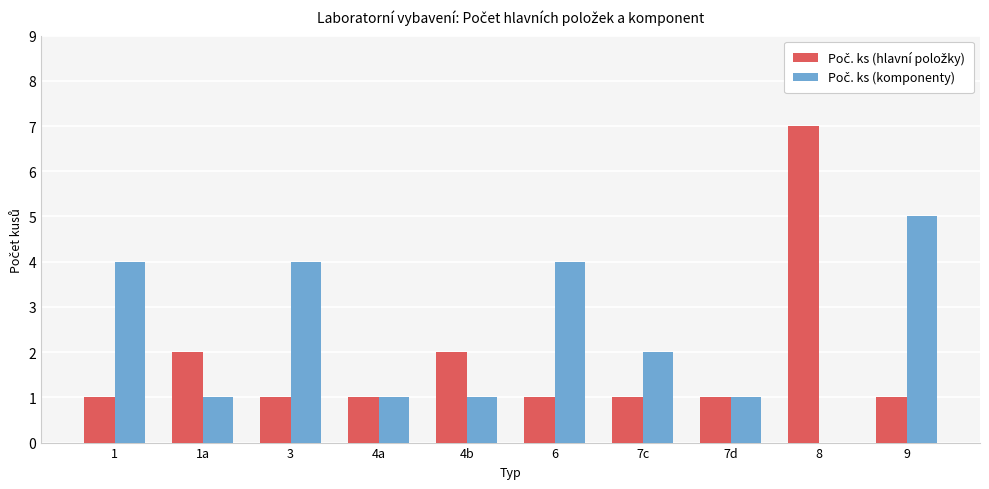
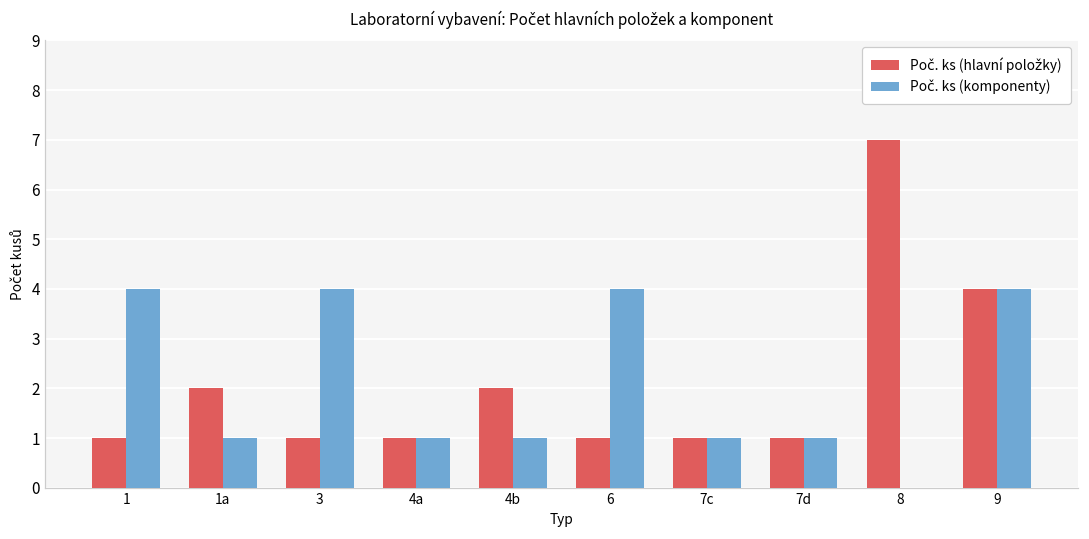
  {
    "Poč. ks (hlavní položky)": {
      "1": 1,
      "1a": 2,
      "3": 1,
      "4a": 1,
      "4b": 2,
      "6": 1,
      "7c": 1,
      "7d": 1,
      "8": 7,
-     "9": 1
+     "9": 4
    },
    "Poč. ks (komponenty)": {
      "1": 4,
      "1a": 1,
      "3": 4,
      "4a": 1,
      "4b": 1,
      "6": 4,
-     "7c": 2,
+     "7c": 1,
      "7d": 1,
      "8": 0,
-     "9": 5
+     "9": 4
    }
  }
